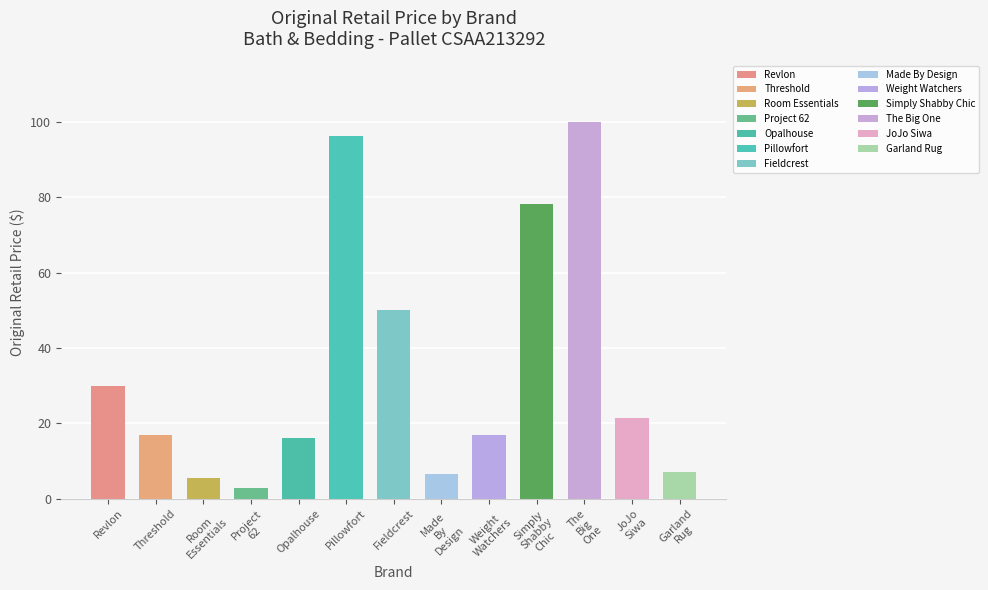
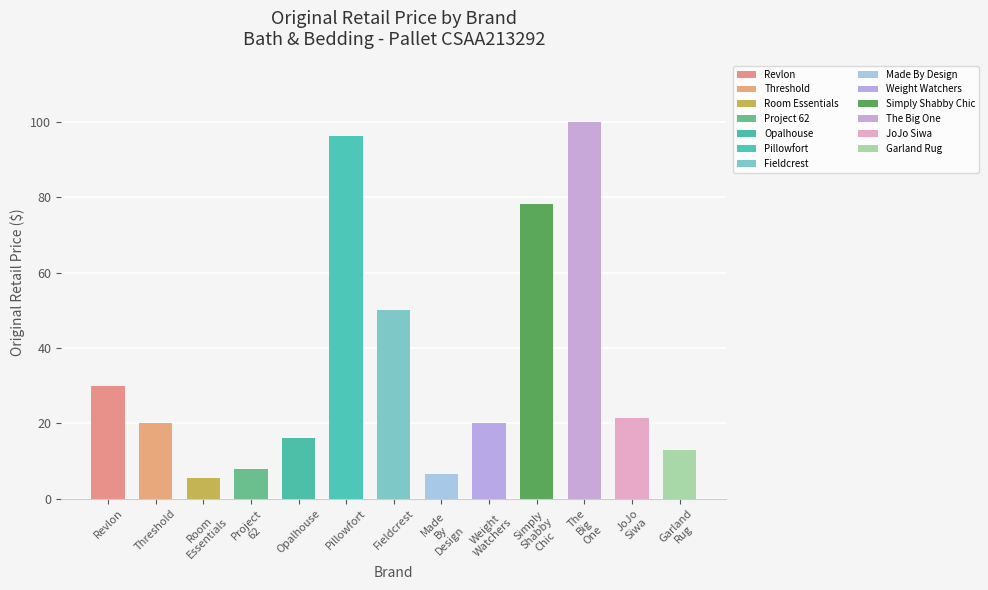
  {
    "Revlon": 30,
-   "Threshold": 17,
+   "Threshold": 20,
    "Room Essentials": 6,
-   "Project 62": 3,
+   "Project 62": 8,
    "Opalhouse": 16,
    "Pillowfort": 96,
    "Fieldcrest": 50,
    "Made By Design": 7,
-   "Weight Watchers": 17,
+   "Weight Watchers": 20,
    "Simply Shabby Chic": 78,
    "The Big One": 100,
    "JoJo Siwa": 22,
-   "Garland Rug": 7
+   "Garland Rug": 13
  }
